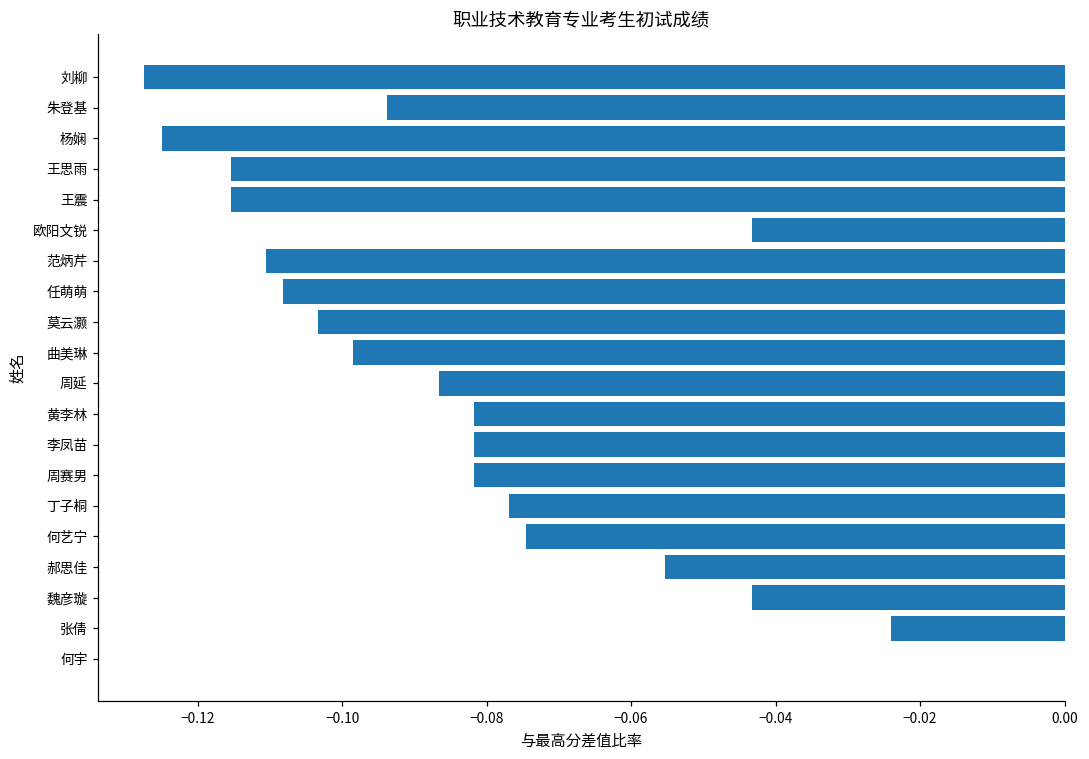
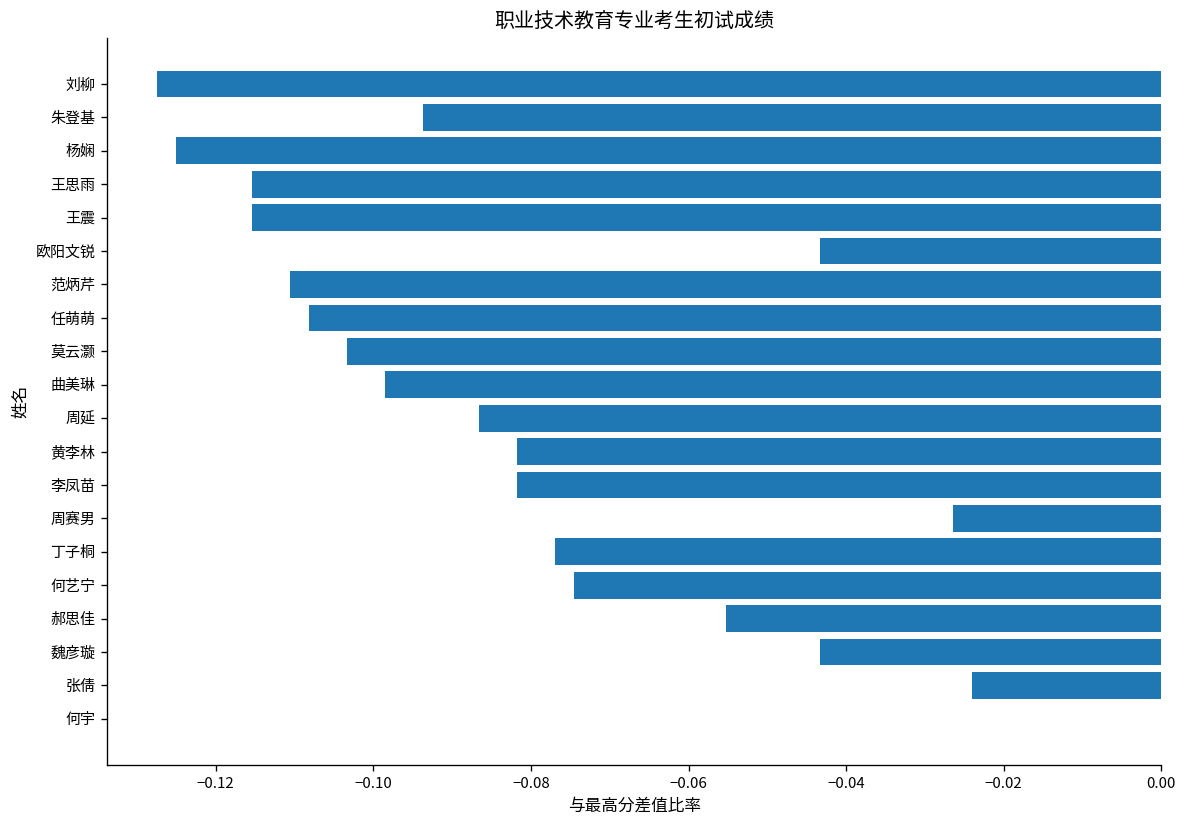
  {
    "刘柳": -0.127,
    "朱登基": -0.094,
    "杨娴": -0.125,
    "王思雨": -0.115,
    "王震": -0.115,
    "欧阳文锐": -0.043,
    "范炳芹": -0.111,
    "任萌萌": -0.108,
    "莫云灏": -0.103,
    "曲美琳": -0.099,
    "周延": -0.087,
    "黄李林": -0.082,
    "李凤苗": -0.082,
-   "周赛男": -0.082,
+   "周赛男": -0.026,
    "丁子桐": -0.077,
    "何艺宁": -0.075,
    "郝思佳": -0.055,
    "魏彦璇": -0.043,
    "张倩": -0.024,
    "何宇": 0.000
  }
